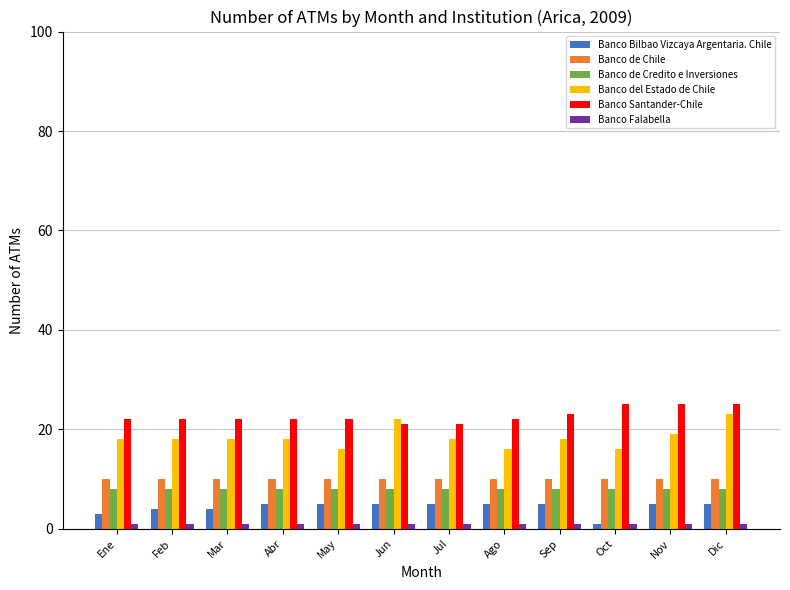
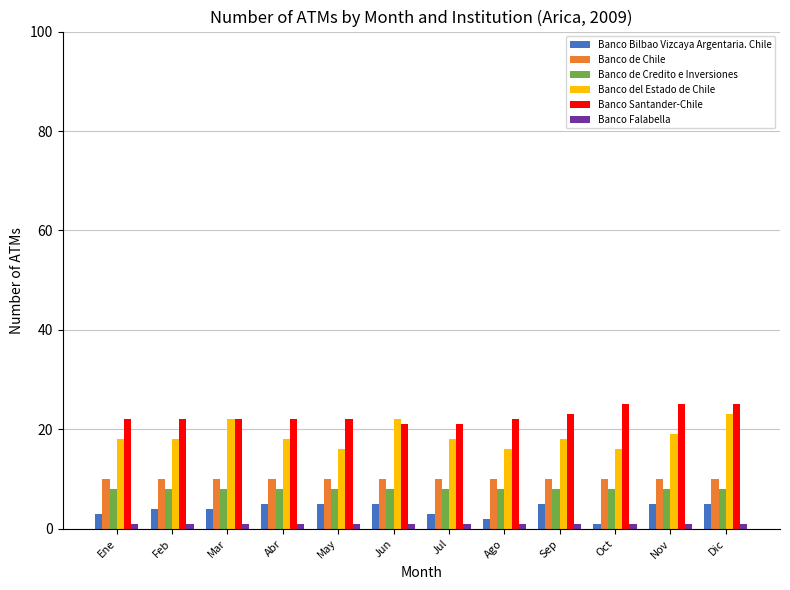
  {
    "Banco Bilbao Vizcaya Argentaria. Chile": {
      "Ene": 3,
      "Feb": 4,
      "Mar": 4,
      "Abr": 5,
      "May": 5,
      "Jun": 5,
-     "Jul": 5,
-     "Ago": 5,
+     "Jul": 3,
+     "Ago": 2,
      "Sep": 5,
      "Oct": 1,
      "Nov": 5,
      "Dic": 5
    },
    "Banco de Chile": {
      "Ene": 10,
      "Feb": 10,
      "Mar": 10,
      "Abr": 10,
      "May": 10,
      "Jun": 10,
      "Jul": 10,
      "Ago": 10,
      "Sep": 10,
      "Oct": 10,
      "Nov": 10,
      "Dic": 10
    },
    "Banco de Credito e Inversiones": {
      "Ene": 8,
      "Feb": 8,
      "Mar": 8,
      "Abr": 8,
      "May": 8,
      "Jun": 8,
      "Jul": 8,
      "Ago": 8,
      "Sep": 8,
      "Oct": 8,
      "Nov": 8,
      "Dic": 8
    },
    "Banco del Estado de Chile": {
      "Ene": 18,
      "Feb": 18,
-     "Mar": 18,
+     "Mar": 22,
      "Abr": 18,
      "May": 16,
      "Jun": 22,
      "Jul": 18,
      "Ago": 16,
      "Sep": 18,
      "Oct": 16,
      "Nov": 19,
      "Dic": 23
    },
    "Banco Santander-Chile": {
      "Ene": 22,
      "Feb": 22,
      "Mar": 22,
      "Abr": 22,
      "May": 22,
      "Jun": 21,
      "Jul": 21,
      "Ago": 22,
      "Sep": 23,
      "Oct": 25,
      "Nov": 25,
      "Dic": 25
    },
    "Banco Falabella": {
      "Ene": 1,
      "Feb": 1,
      "Mar": 1,
      "Abr": 1,
      "May": 1,
      "Jun": 1,
      "Jul": 1,
      "Ago": 1,
      "Sep": 1,
      "Oct": 1,
      "Nov": 1,
      "Dic": 1
    }
  }
